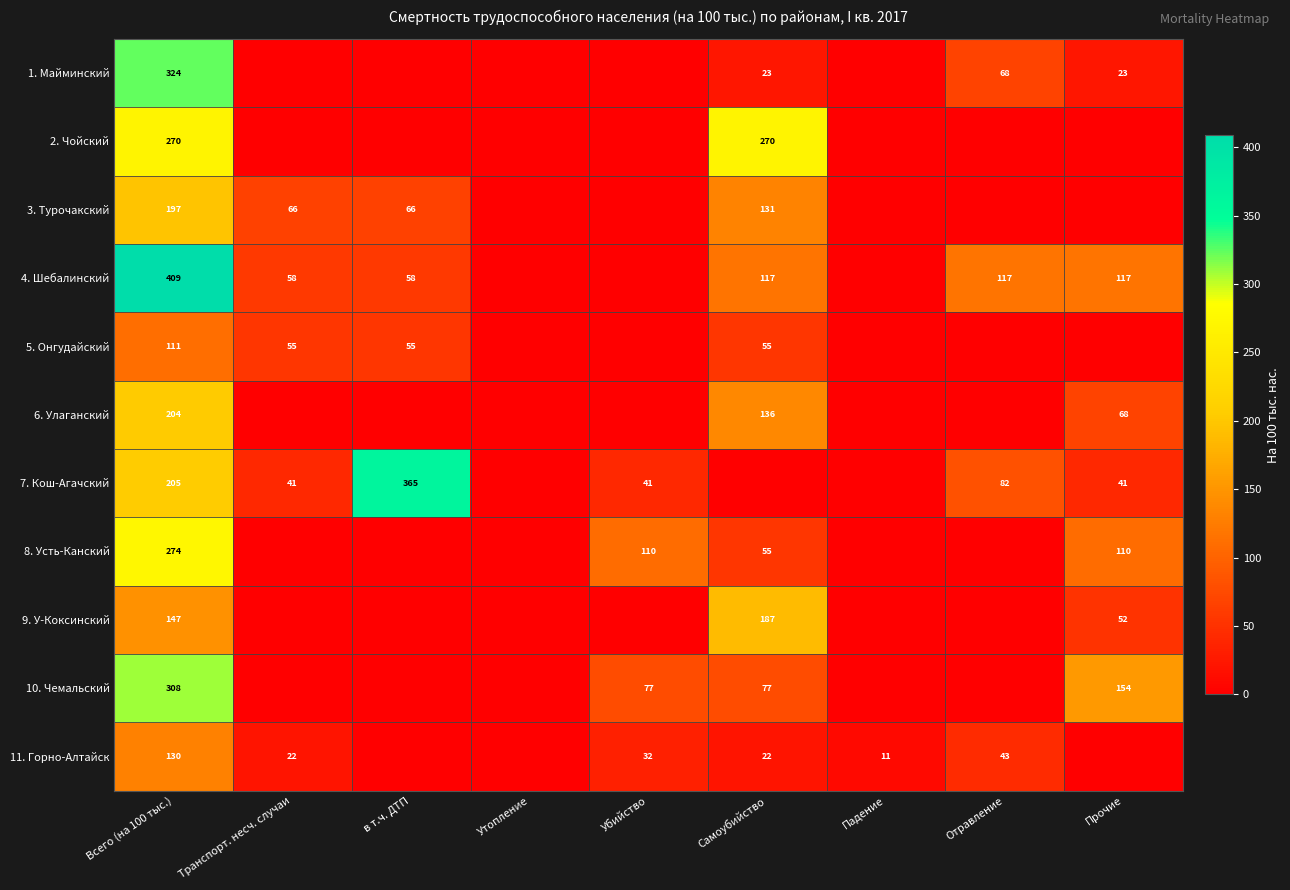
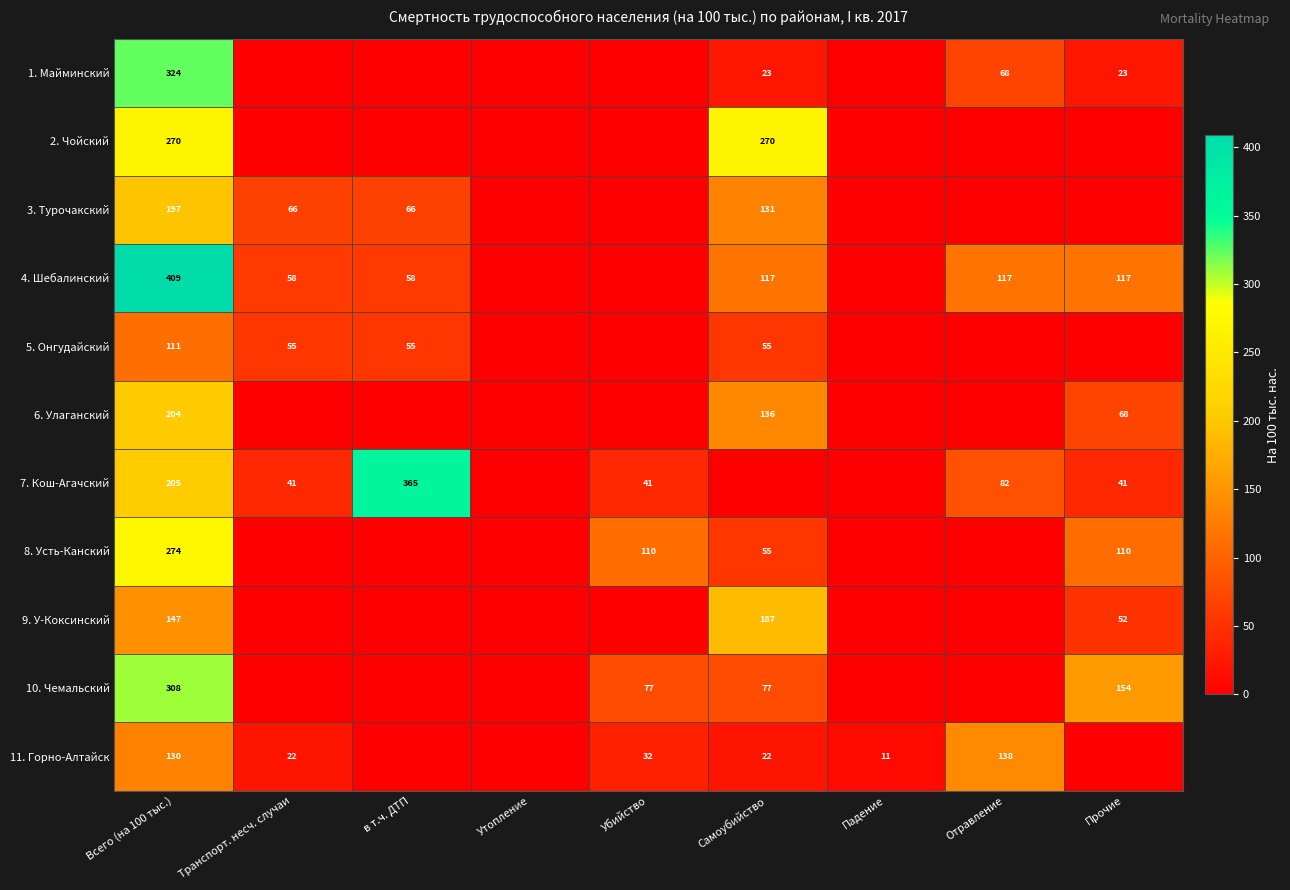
  {
    "1. Майминский": {
      "Всего (на 100 тыс.)": 324,
      "Самоубийство": 23,
      "Отравление": 68,
      "Прочие": 23
    },
    "2. Чойский": {
      "Всего (на 100 тыс.)": 270,
      "Самоубийство": 270
    },
    "3. Турочакский": {
      "Всего (на 100 тыс.)": 197,
      "Транспорт. несч. случаи": 66,
      "в т.ч. ДТП": 66,
      "Самоубийство": 131
    },
    "4. Шебалинский": {
      "Всего (на 100 тыс.)": 409,
      "Транспорт. несч. случаи": 58,
      "в т.ч. ДТП": 58,
      "Самоубийство": 117,
      "Отравление": 117,
      "Прочие": 117
    },
    "5. Онгудайский": {
      "Всего (на 100 тыс.)": 111,
      "Транспорт. несч. случаи": 55,
      "в т.ч. ДТП": 55,
      "Самоубийство": 55
    },
    "6. Улаганский": {
      "Всего (на 100 тыс.)": 204,
      "Самоубийство": 136,
      "Прочие": 68
    },
    "7. Кош-Агачский": {
      "Всего (на 100 тыс.)": 205,
      "Транспорт. несч. случаи": 41,
      "в т.ч. ДТП": 365,
      "Убийство": 41,
      "Отравление": 82,
      "Прочие": 41
    },
    "8. Усть-Канский": {
      "Всего (на 100 тыс.)": 274,
      "Убийство": 110,
      "Самоубийство": 55,
      "Прочие": 110
    },
    "9. У-Коксинский": {
      "Всего (на 100 тыс.)": 147,
      "Самоубийство": 187,
      "Прочие": 52
    },
    "10. Чемальский": {
      "Всего (на 100 тыс.)": 308,
      "Убийство": 77,
      "Самоубийство": 77,
      "Прочие": 154
    },
    "11. Горно-Алтайск": {
      "Всего (на 100 тыс.)": 130,
      "Транспорт. несч. случаи": 22,
      "Убийство": 32,
      "Самоубийство": 22,
      "Падение": 11,
-     "Отравление": 43
+     "Отравление": 138
    }
  }
